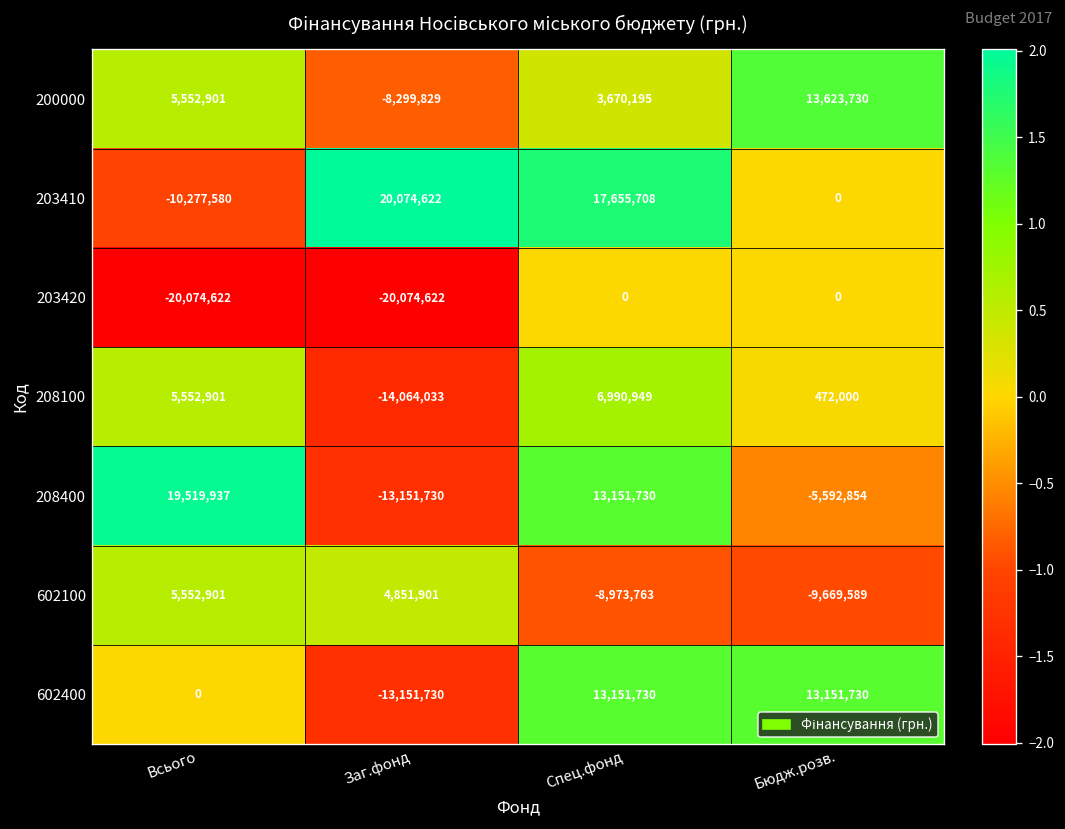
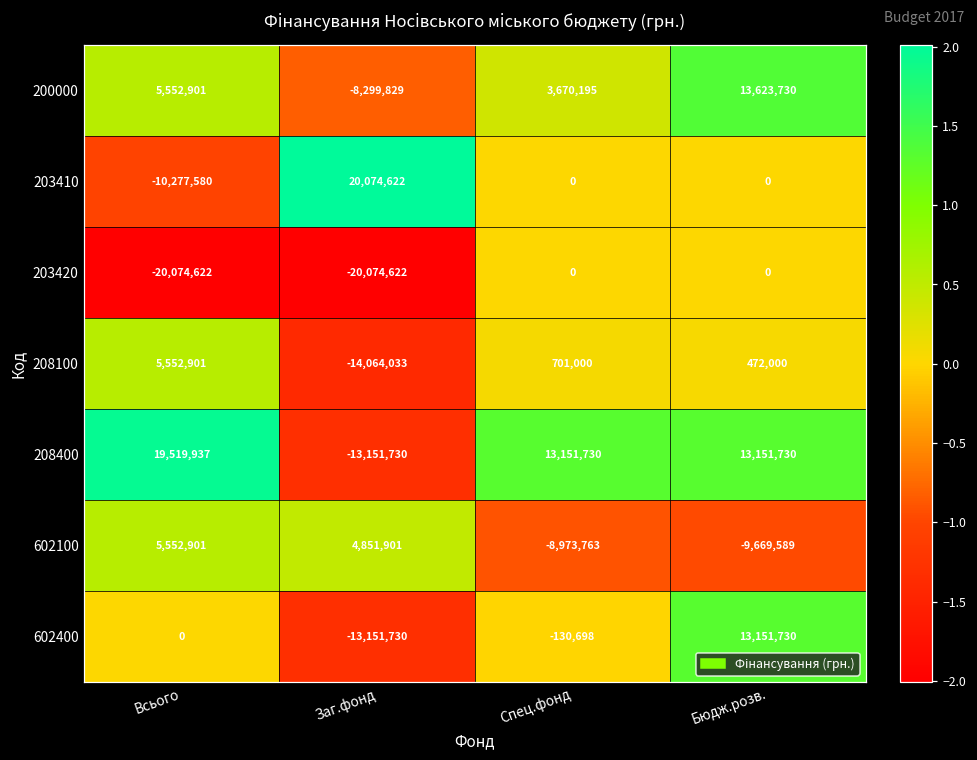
  {
    "200000": {
      "Всього": "5,552,901",
      "Заг.фонд": "-8,299,829",
      "Спец.фонд": "3,670,195",
      "Бюдж.розв.": "13,623,730"
    },
    "203410": {
      "Всього": "-10,277,580",
      "Заг.фонд": "20,074,622",
-     "Спец.фонд": "17,655,708",
+     "Спец.фонд": "0",
      "Бюдж.розв.": "0"
    },
    "203420": {
      "Всього": "-20,074,622",
      "Заг.фонд": "-20,074,622",
      "Спец.фонд": "0",
      "Бюдж.розв.": "0"
    },
    "208100": {
      "Всього": "5,552,901",
      "Заг.фонд": "-14,064,033",
-     "Спец.фонд": "6,990,949",
+     "Спец.фонд": "701,000",
      "Бюдж.розв.": "472,000"
    },
    "208400": {
      "Всього": "19,519,937",
      "Заг.фонд": "-13,151,730",
      "Спец.фонд": "13,151,730",
-     "Бюдж.розв.": "-5,592,854"
+     "Бюдж.розв.": "13,151,730"
    },
    "602100": {
      "Всього": "5,552,901",
      "Заг.фонд": "4,851,901",
      "Спец.фонд": "-8,973,763",
      "Бюдж.розв.": "-9,669,589"
    },
    "602400": {
      "Всього": "0",
      "Заг.фонд": "-13,151,730",
-     "Спец.фонд": "13,151,730",
+     "Спец.фонд": "-130,698",
      "Бюдж.розв.": "13,151,730"
    }
  }
